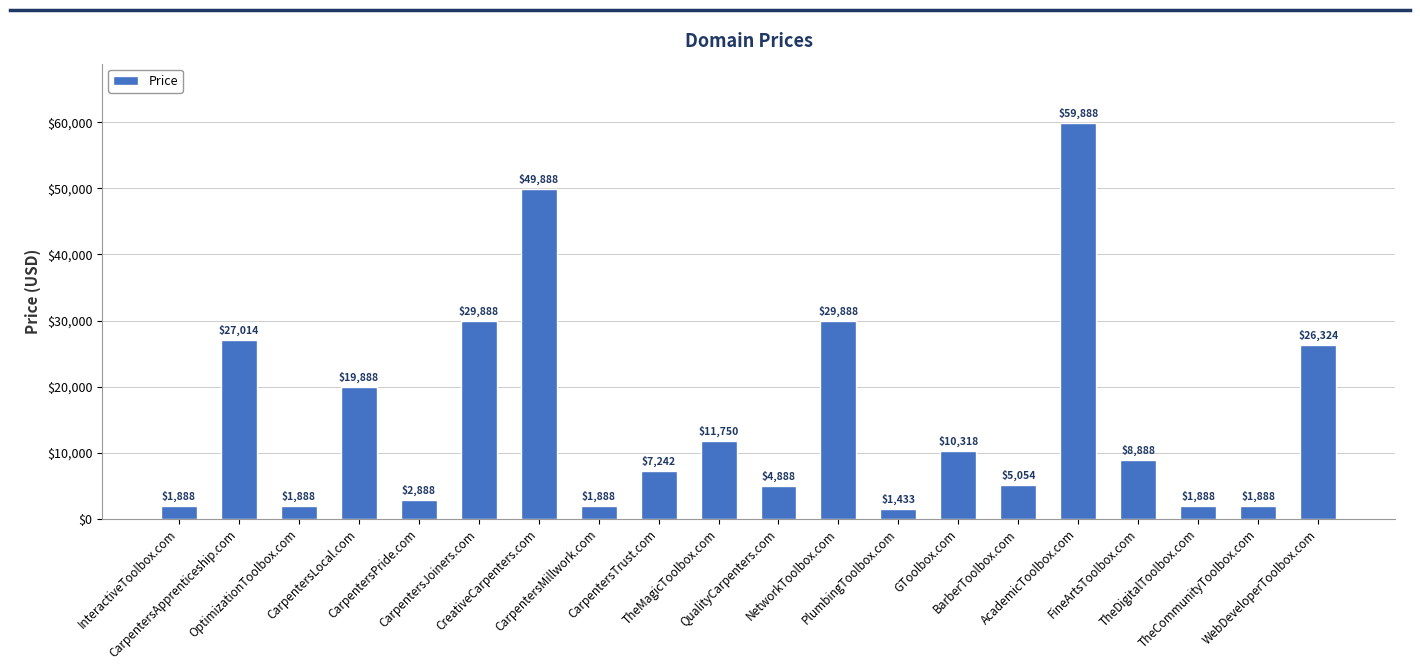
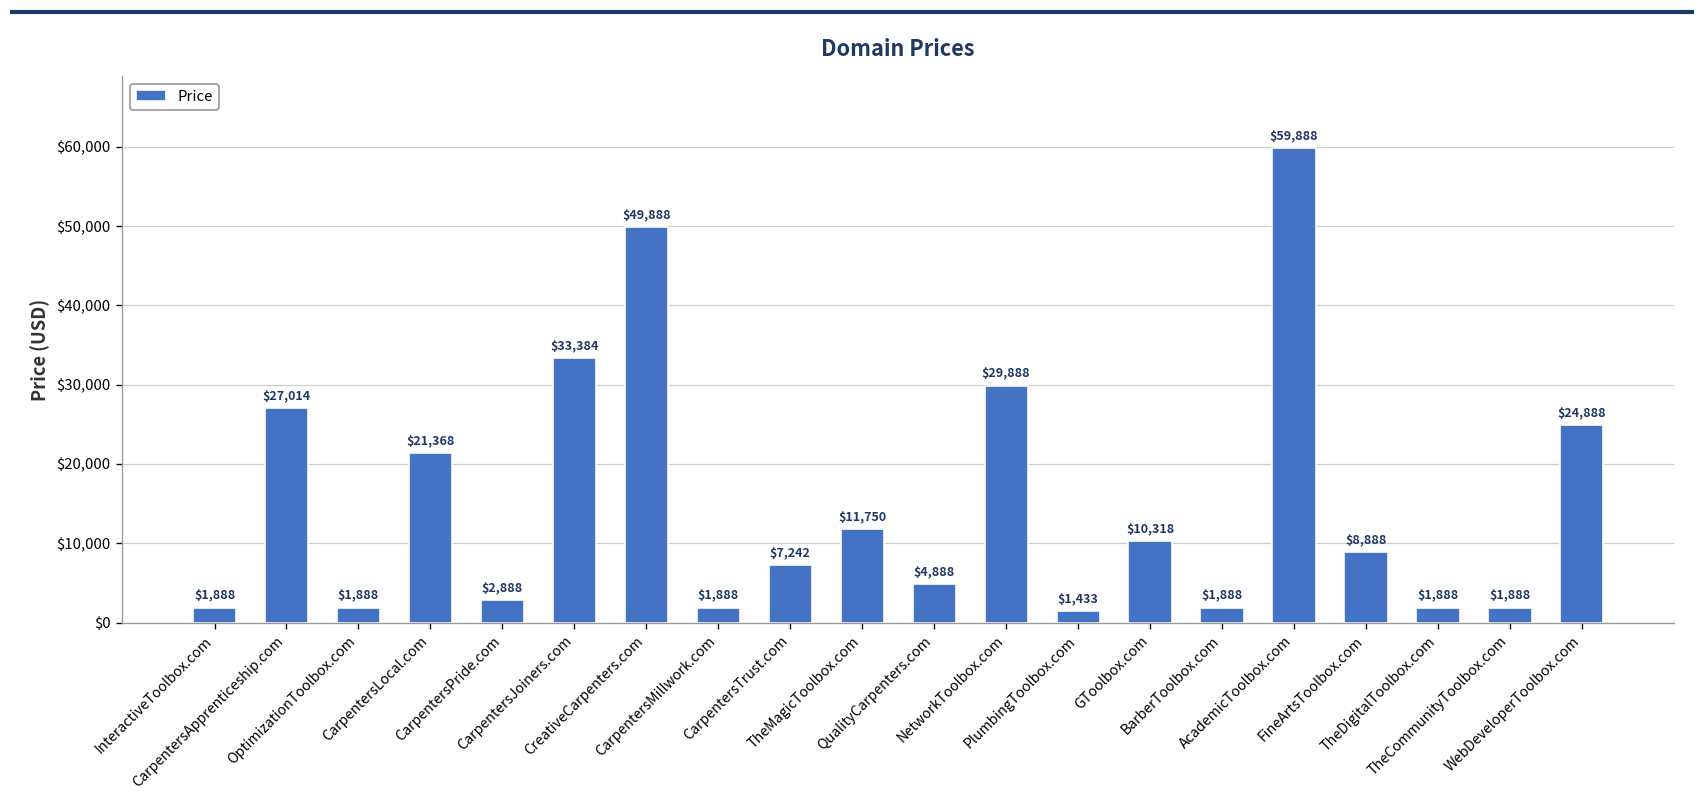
  {
    "InteractiveToolbox.com": "$1,888",
    "CarpentersApprenticeship.com": "$27,014",
    "OptimizationToolbox.com": "$1,888",
-   "CarpentersLocal.com": "$19,888",
+   "CarpentersLocal.com": "$21,368",
    "CarpentersPride.com": "$2,888",
-   "CarpentersJoiners.com": "$29,888",
+   "CarpentersJoiners.com": "$33,384",
    "CreativeCarpenters.com": "$49,888",
    "CarpentersMillwork.com": "$1,888",
    "CarpentersTrust.com": "$7,242",
    "TheMagicToolbox.com": "$11,750",
    "QualityCarpenters.com": "$4,888",
    "NetworkToolbox.com": "$29,888",
    "PlumbingToolbox.com": "$1,433",
    "GToolbox.com": "$10,318",
-   "BarberToolbox.com": "$5,054",
+   "BarberToolbox.com": "$1,888",
    "AcademicToolbox.com": "$59,888",
    "FineArtsToolbox.com": "$8,888",
    "TheDigitalToolbox.com": "$1,888",
    "TheCommunityToolbox.com": "$1,888",
-   "WebDeveloperToolbox.com": "$26,324"
+   "WebDeveloperToolbox.com": "$24,888"
  }
